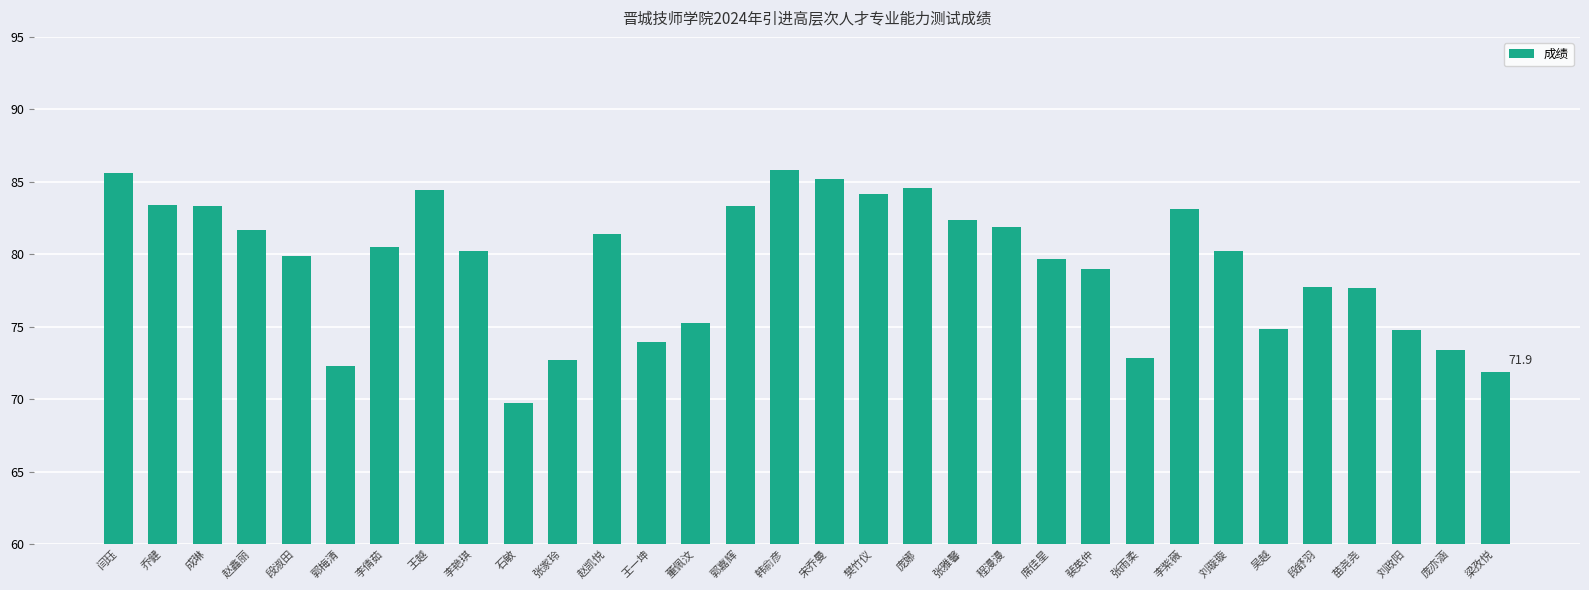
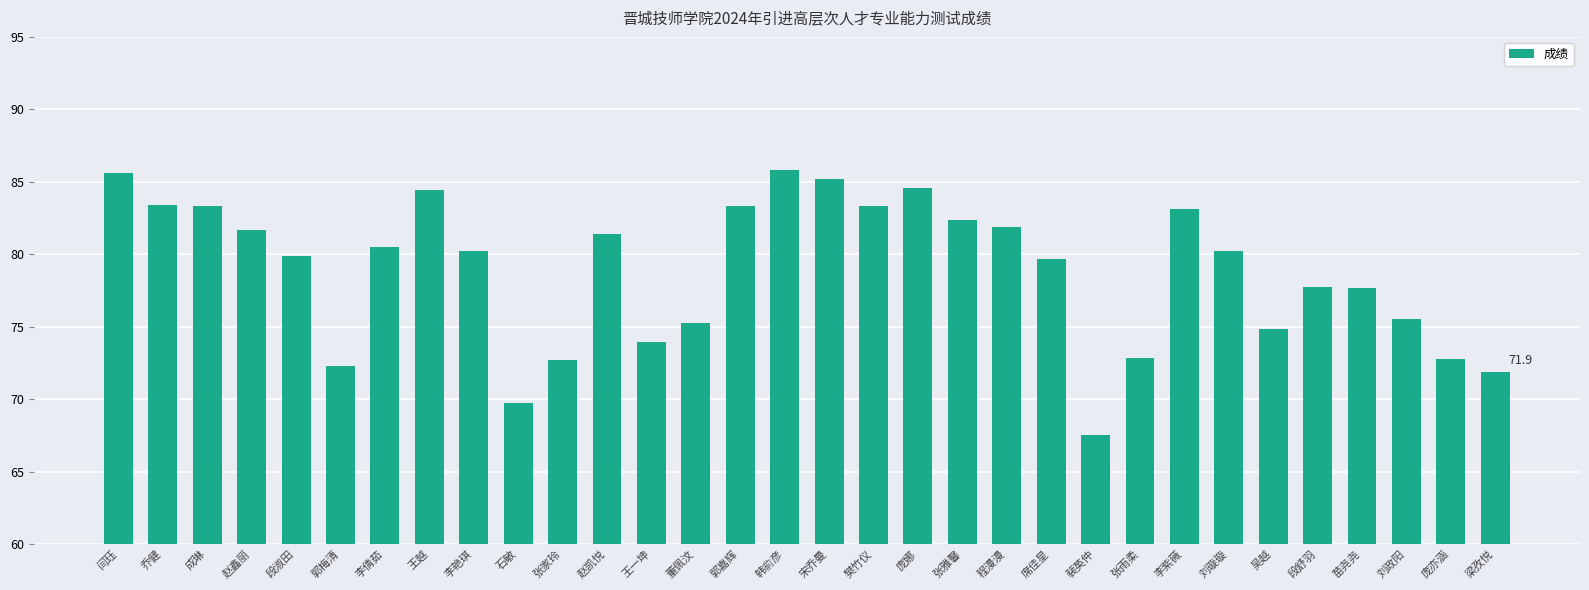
  {
    "闫珏": 85.6,
    "乔健": 83.4,
    "成琳": 83.3,
    "赵鑫丽": 81.7,
    "段淑田": 79.9,
    "郭梅清": 72.3,
    "李倩茹": 80.5,
    "王越": 84.4,
    "李艳琪": 80.2,
    "石敏": 69.7,
    "张家玲": 72.7,
    "赵凯悦": 81.4,
    "王一坤": 74.0,
    "董佩汶": 75.3,
    "郭嘉辉": 83.3,
    "韩俞彦": 85.8,
    "宋乔曼": 85.2,
-   "樊竹仪": 84.1,
+   "樊竹仪": 83.3,
    "庞娜": 84.6,
    "张雅馨": 82.3,
    "程漫漫": 81.9,
    "席佳星": 79.7,
-   "裴英仲": 79.0,
+   "裴英仲": 67.5,
    "张雨柔": 72.8,
    "李紫薇": 83.1,
    "刘璇璇": 80.2,
    "吴越": 74.8,
    "段舒羽": 77.8,
    "苗尧尧": 77.7,
-   "刘政阳": 74.8,
-   "庞亦涵": 73.4
+   "刘政阳": 75.5,
+   "庞亦涵": 72.8
  }
